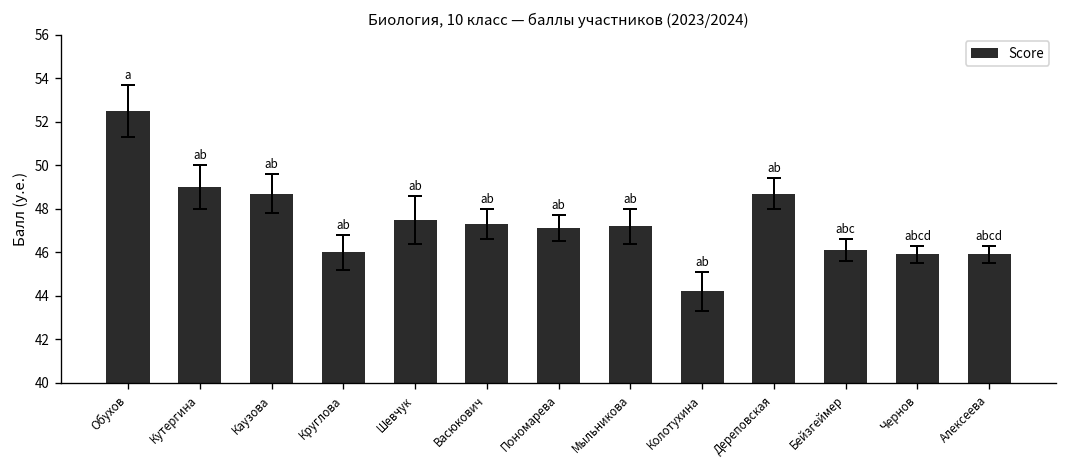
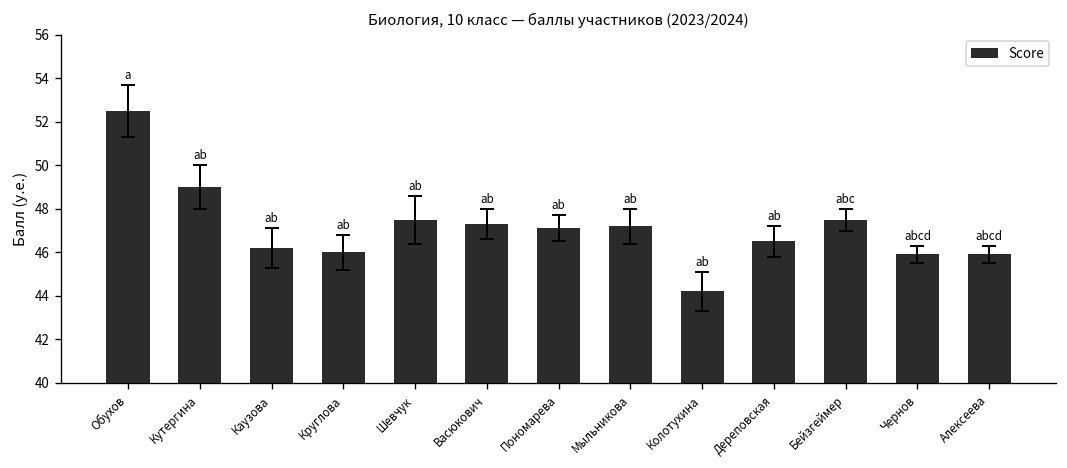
  {
    "Score": {
      "Обухов": 52.5,
      "Кутергина": 49.0,
-     "Каузова": 48.7,
+     "Каузова": 46.2,
      "Круглова": 46.0,
      "Шевчук": 47.5,
      "Васюкович": 47.3,
      "Пономарева": 47.1,
      "Мыльникова": 47.2,
      "Колотухина": 44.2,
-     "Дереповская": 48.7,
-     "Бейзгеймер": 46.1,
+     "Дереповская": 46.5,
+     "Бейзгеймер": 47.5,
      "Чернов": 45.9,
      "Алексеева": 45.9
    }
  }
